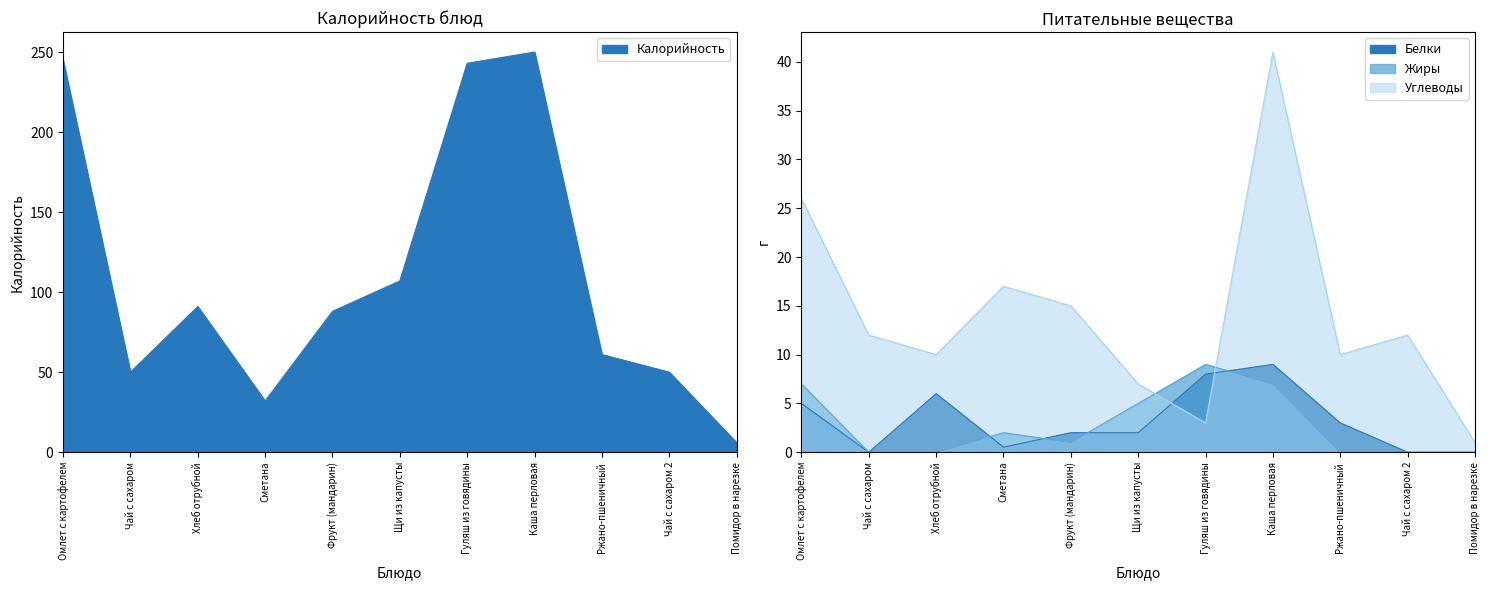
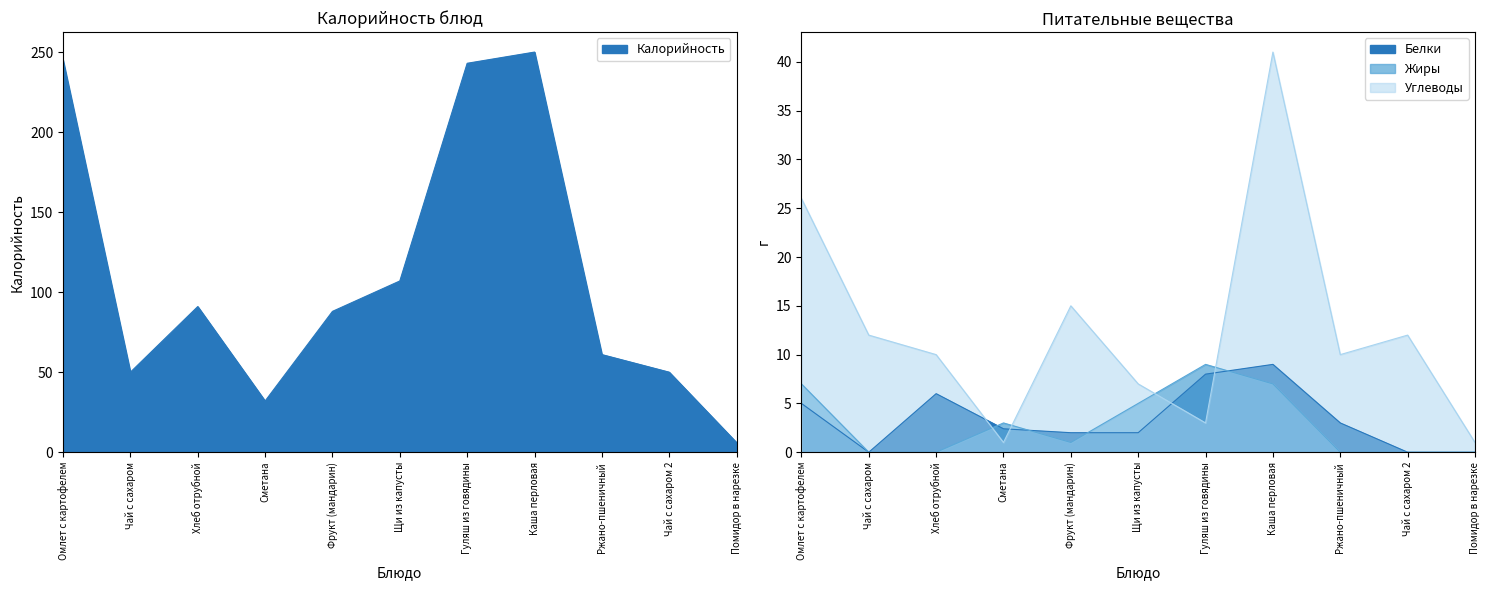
  {
    "Калорийность блюд": {
      "Омлет с картофелем": 245,
      "Чай с сахаром": 50,
      "Хлеб отрубной": 91,
      "Сметана": 32,
      "Фрукт (мандарин)": 88,
      "Щи из капусты": 107,
      "Гуляш из говядины": 243,
      "Каша перловая": 250,
      "Ржано-пшеничный": 61,
      "Чай с сахаром 2": 50,
      "Помидор в нарезке": 6
    },
    "Питательные вещества": {
      "Белки": {
        "Омлет с картофелем": 5,
        "Хлеб отрубной": 6,
-       "Сметана": 1,
+       "Сметана": 2,
        "Фрукт (мандарин)": 2,
        "Щи из капусты": 2,
        "Гуляш из говядины": 8,
        "Каша перловая": 9,
        "Ржано-пшеничный": 3
      },
      "Жиры": {
        "Омлет с картофелем": 7,
        "Хлеб отрубной": 0,
-       "Сметана": 2,
+       "Сметана": 3,
        "Фрукт (мандарин)": 1,
        "Щи из капусты": 5,
        "Гуляш из говядины": 9,
        "Каша перловая": 7,
        "Ржано-пшеничный": 0
      },
      "Углеводы": {
        "Омлет с картофелем": 26,
        "Чай с сахаром": 12,
        "Хлеб отрубной": 10,
-       "Сметана": 17,
+       "Сметана": 1,
        "Фрукт (мандарин)": 15,
        "Щи из капусты": 7,
        "Гуляш из говядины": 3,
        "Каша перловая": 41,
        "Ржано-пшеничный": 10,
        "Чай с сахаром 2": 12,
        "Помидор в нарезке": 1
      }
    }
  }
